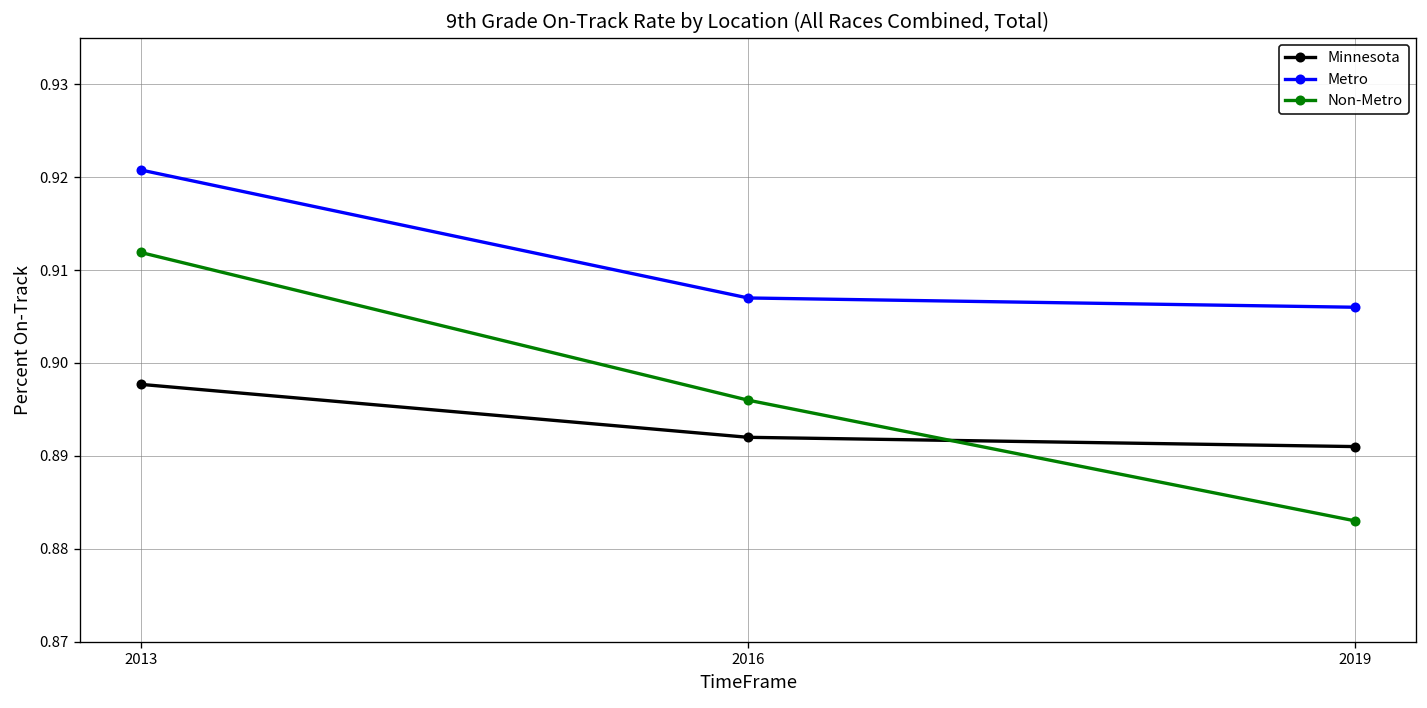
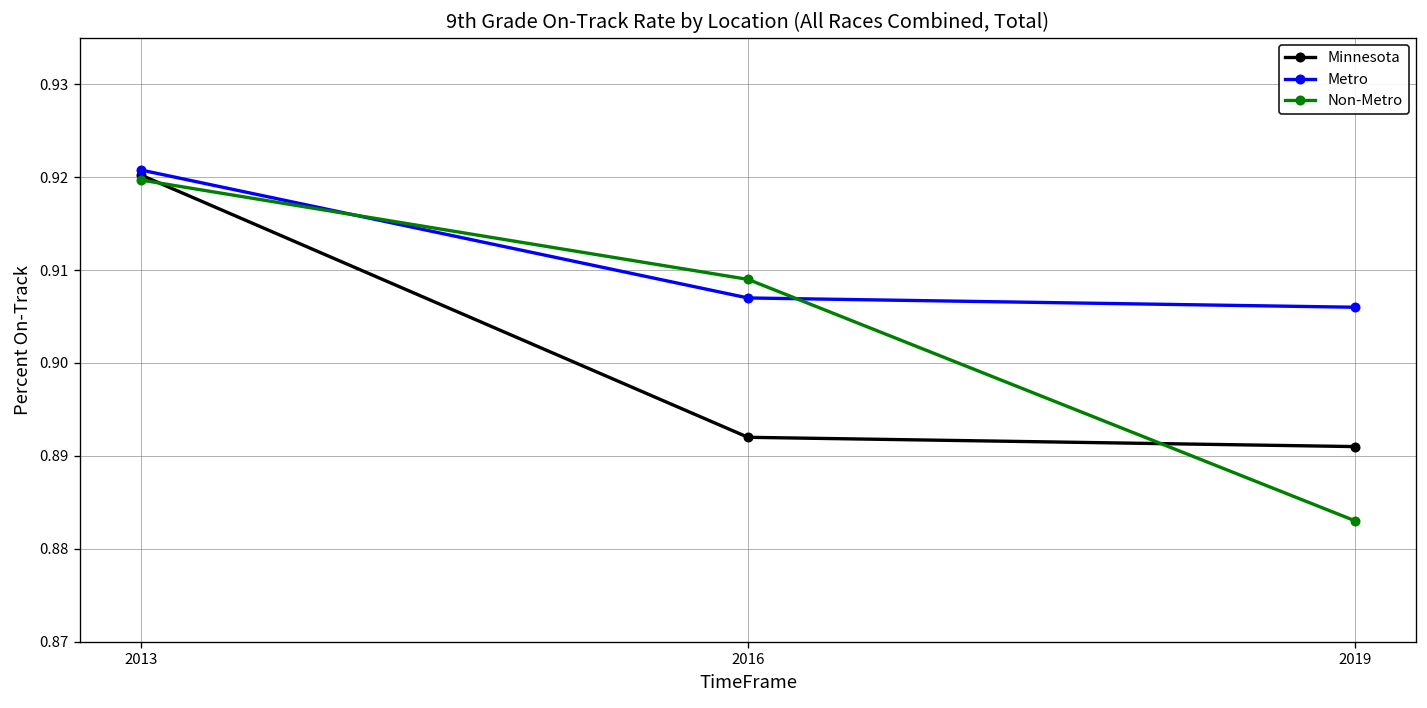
  {
    "Minnesota": {
-     "2013": 0.898,
+     "2013": 0.920,
      "2016": 0.892,
      "2019": 0.891
    },
    "Metro": {
      "2013": 0.921,
      "2016": 0.907,
      "2019": 0.906
    },
    "Non-Metro": {
-     "2013": 0.912,
-     "2016": 0.896,
+     "2013": 0.920,
+     "2016": 0.909,
      "2019": 0.883
    }
  }
